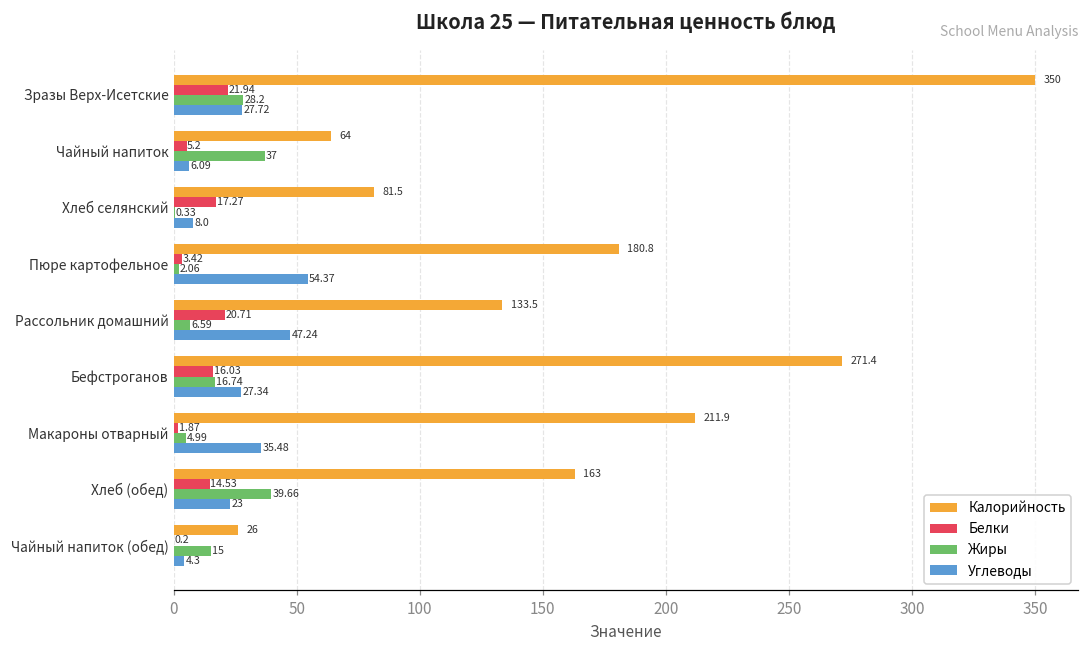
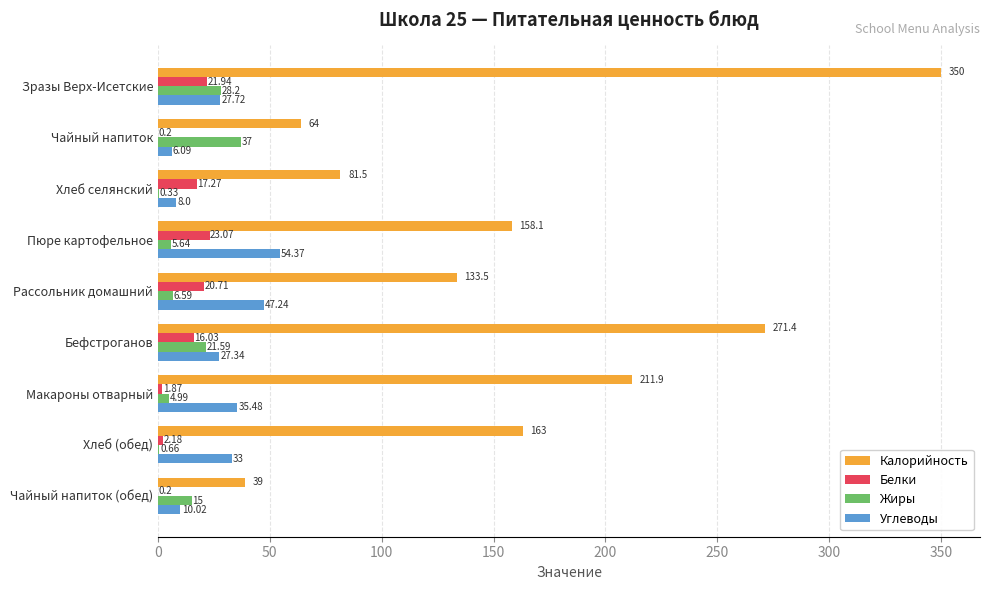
  {
    "Калорийность": {
      "Зразы Верх-Исетские": 350,
      "Чайный напиток": 64,
      "Хлеб селянский": 81.5,
-     "Пюре картофельное": 180.8,
+     "Пюре картофельное": 158.1,
      "Рассольник домашний": 133.5,
      "Бефстроганов": 271.4,
      "Макароны отварный": 211.9,
      "Хлеб (обед)": 163,
-     "Чайный напиток (обед)": 26
+     "Чайный напиток (обед)": 39
    },
    "Белки": {
      "Зразы Верх-Исетские": 21.94,
-     "Чайный напиток": 5.2,
+     "Чайный напиток": 0.2,
      "Хлеб селянский": 17.27,
-     "Пюре картофельное": 3.42,
+     "Пюре картофельное": 23.07,
      "Рассольник домашний": 20.71,
      "Бефстроганов": 16.03,
      "Макароны отварный": 1.87,
-     "Хлеб (обед)": 14.53,
+     "Хлеб (обед)": 2.18,
      "Чайный напиток (обед)": 0.2
    },
    "Жиры": {
      "Зразы Верх-Исетские": 28.2,
      "Чайный напиток": 37,
      "Хлеб селянский": 0.33,
-     "Пюре картофельное": 2.06,
+     "Пюре картофельное": 5.64,
      "Рассольник домашний": 6.59,
-     "Бефстроганов": 16.74,
+     "Бефстроганов": 21.59,
      "Макароны отварный": 4.99,
-     "Хлеб (обед)": 39.66,
+     "Хлеб (обед)": 0.66,
      "Чайный напиток (обед)": 15
    },
    "Углеводы": {
      "Зразы Верх-Исетские": 27.72,
      "Чайный напиток": 6.09,
      "Хлеб селянский": 8.0,
      "Пюре картофельное": 54.37,
      "Рассольник домашний": 47.24,
      "Бефстроганов": 27.34,
      "Макароны отварный": 35.48,
-     "Хлеб (обед)": 23,
-     "Чайный напиток (обед)": 4.3
+     "Хлеб (обед)": 33,
+     "Чайный напиток (обед)": 10.02
    }
  }
